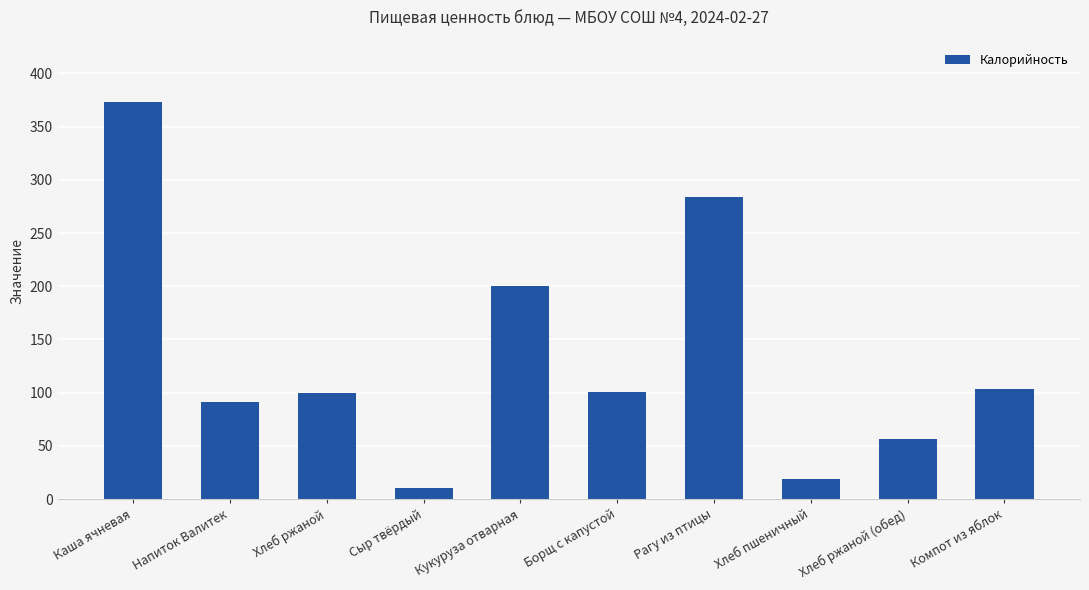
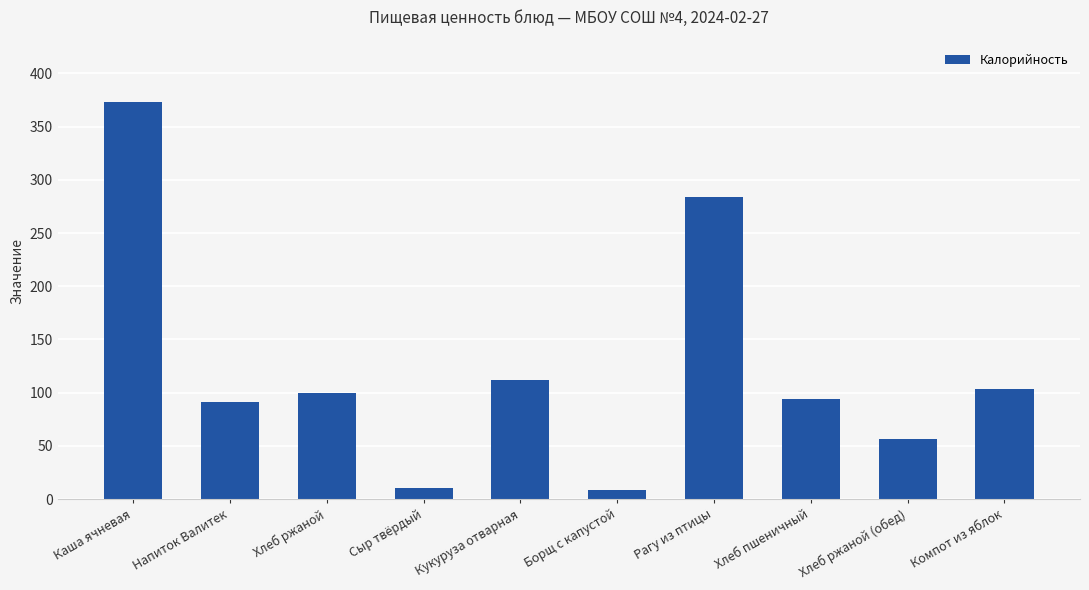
  {
    "Каша ячневая": 373,
    "Напиток Валитек": 91,
    "Хлеб ржаной": 99,
    "Сыр твёрдый": 10,
-   "Кукуруза отварная": 200,
-   "Борщ с капустой": 101,
+   "Кукуруза отварная": 112,
+   "Борщ с капустой": 9,
    "Рагу из птицы": 283,
-   "Хлеб пшеничный": 19,
+   "Хлеб пшеничный": 94,
    "Хлеб ржаной (обед)": 57,
    "Компот из яблок": 103
  }
